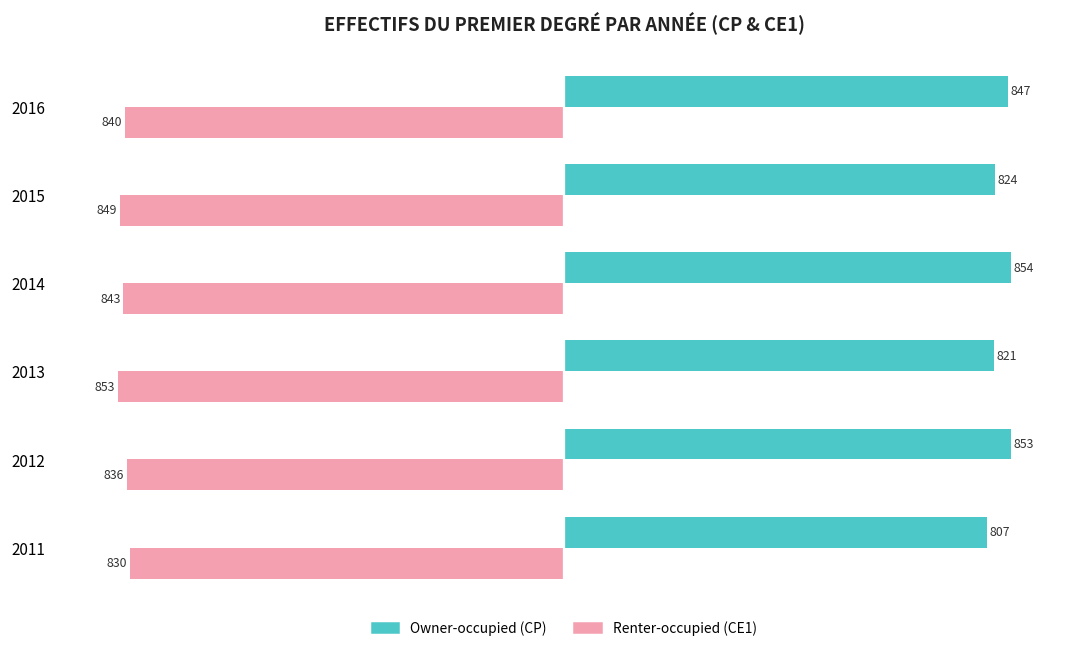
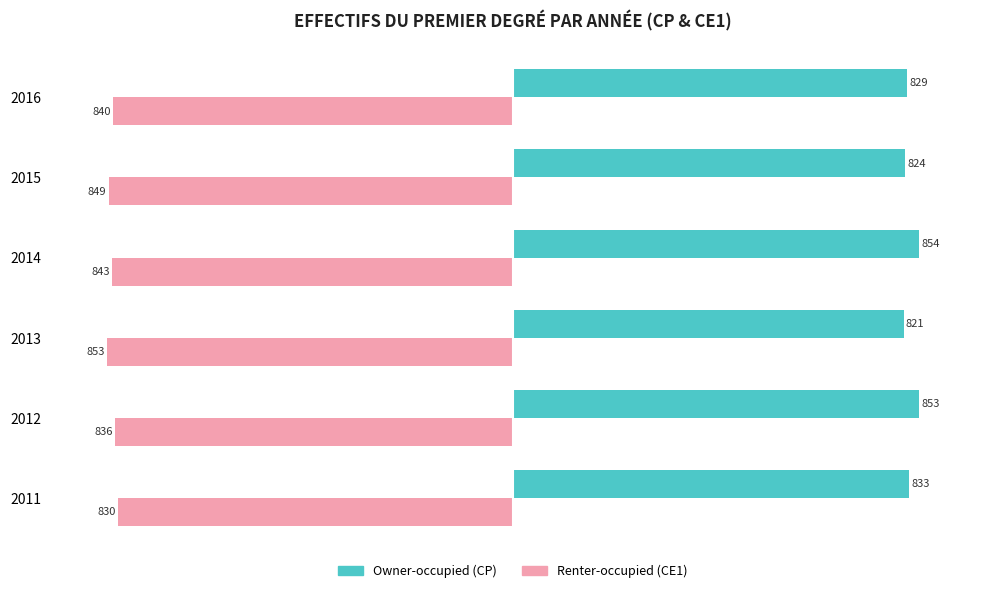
  {
    "Owner-occupied (CP)": {
-     "2016": 847,
+     "2016": 829,
      "2015": 824,
      "2014": 854,
      "2013": 821,
      "2012": 853,
-     "2011": 807
+     "2011": 833
    }
  }
